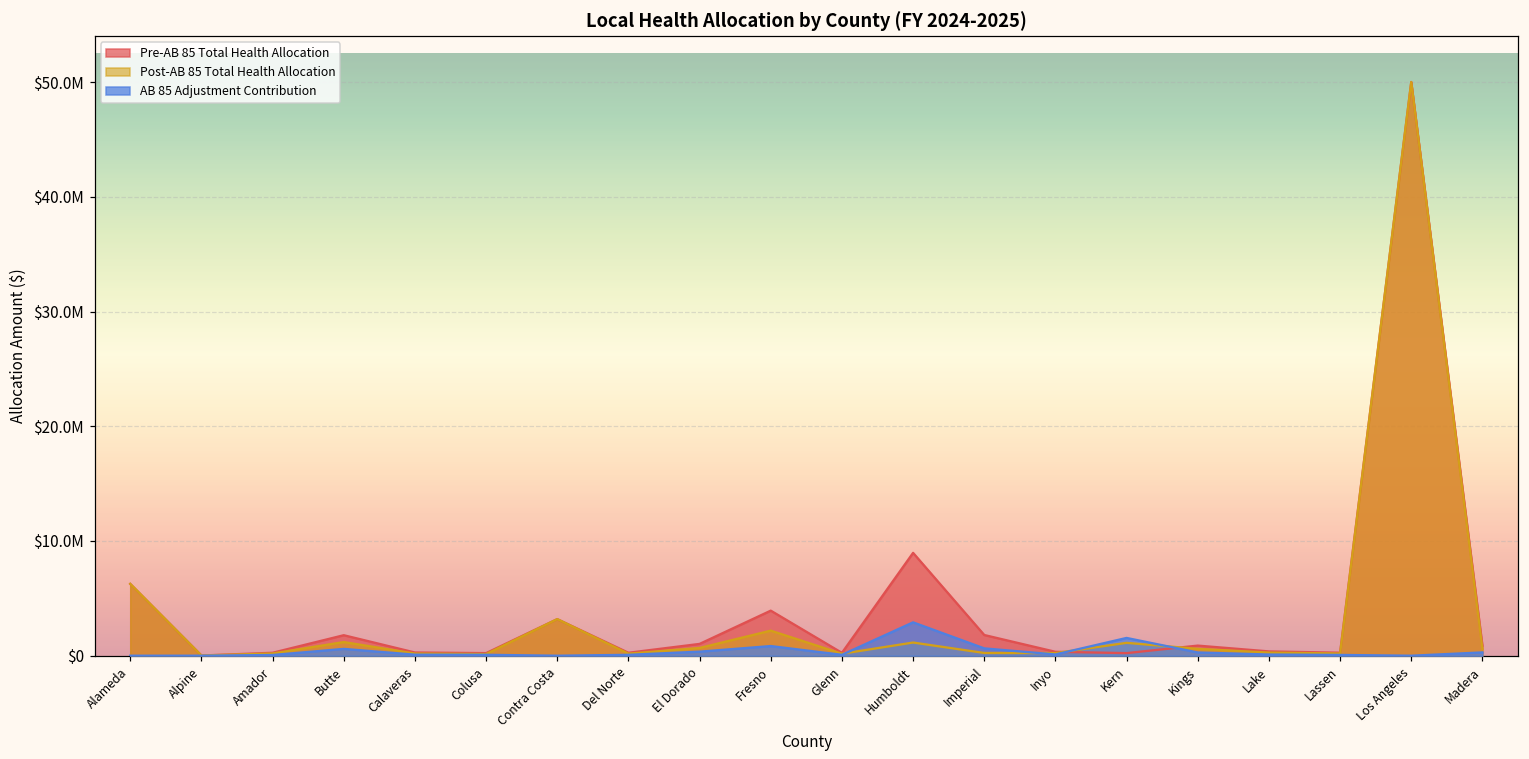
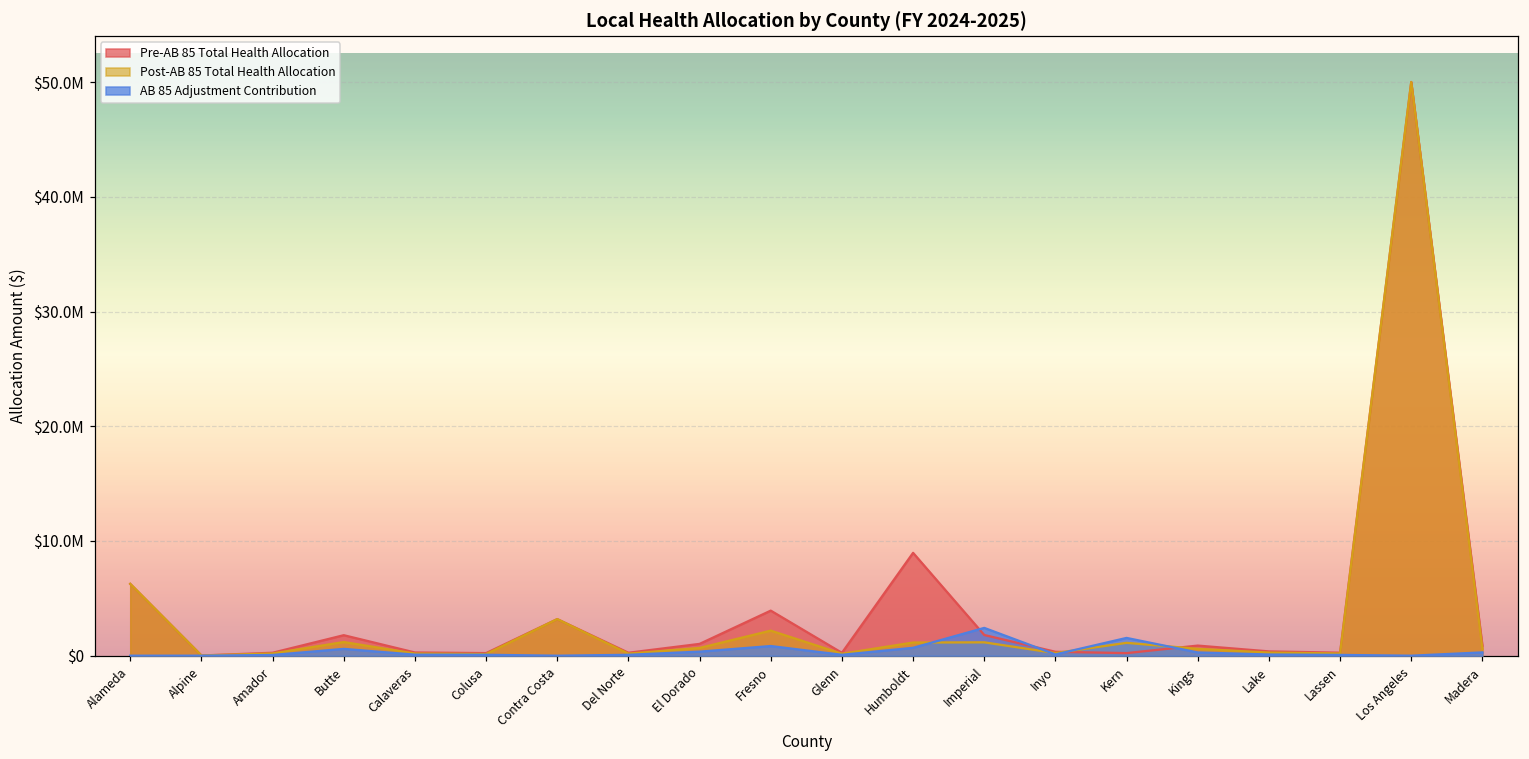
  {
    "Pre-AB 85 Total Health Allocation": {
      "Butte": "$1800000",
      "El Dorado": "$1000000",
      "Fresno": "$3900000",
      "Humboldt": "$9000000",
      "Imperial": "$1800000",
      "Kern": "$200000",
      "Kings": "$900000",
      "Madera": "$900000"
    },
    "Post-AB 85 Total Health Allocation": {
      "Butte": "$1200000",
      "El Dorado": "$700000",
      "Fresno": "$2200000",
      "Humboldt": "$1100000",
-     "Imperial": "$200000",
+     "Imperial": "$1200000",
      "Kern": "$1100000",
      "Kings": "$600000",
      "Madera": "$600000"
    },
    "AB 85 Adjustment Contribution": {
      "Alameda": "$0",
      "Butte": "$600000",
      "Contra Costa": "$0",
      "El Dorado": "$400000",
      "Fresno": "$800000",
-     "Humboldt": "$2900000",
-     "Imperial": "$600000",
+     "Humboldt": "$700000",
+     "Imperial": "$2400000",
      "Kern": "$1500000",
      "Kings": "$300000",
      "Los Angeles": "$0",
      "Madera": "$300000"
    }
  }
